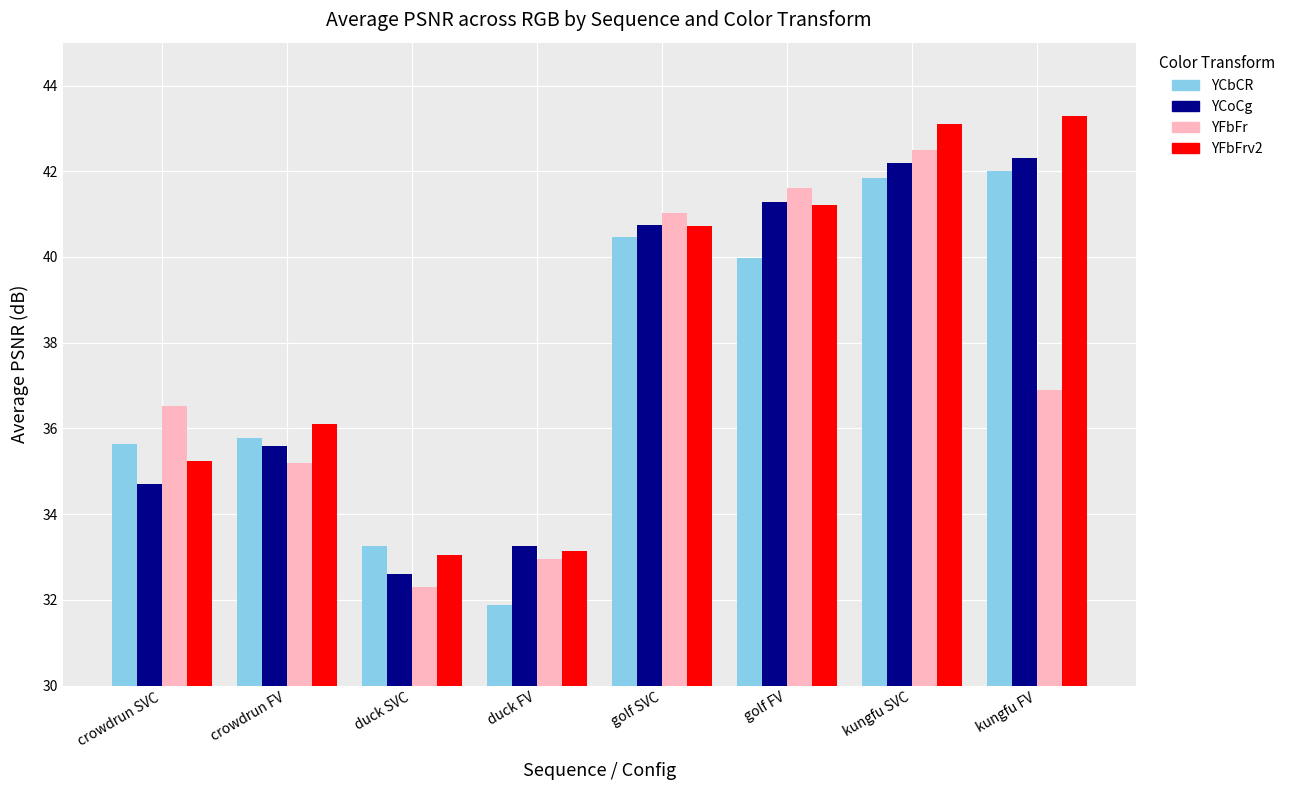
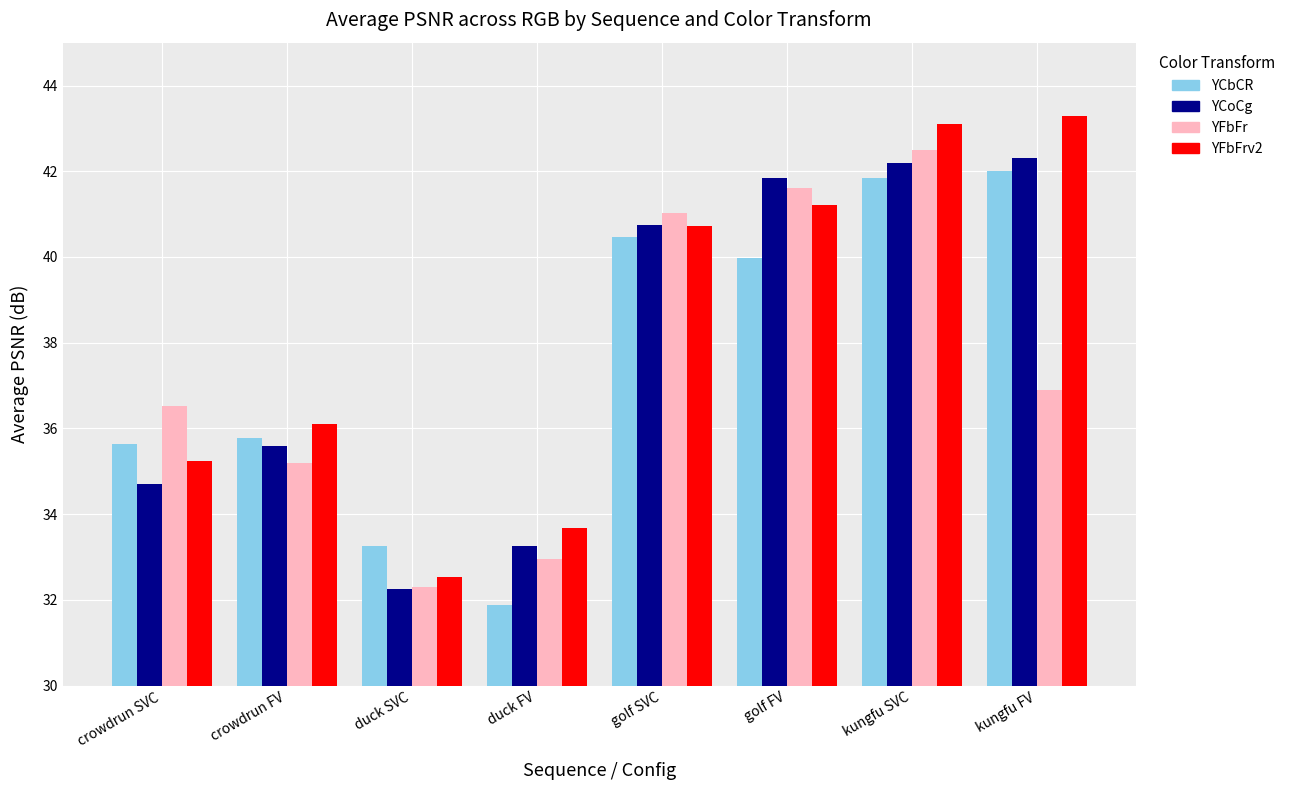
  {
    "YCbCR": {
      "crowdrun SVC": 35.6,
      "crowdrun FV": 35.8,
      "duck SVC": 33.2,
      "duck FV": 31.9,
      "golf SVC": 40.5,
      "golf FV": 40.0,
      "kungfu SVC": 41.8,
      "kungfu FV": 42.0
    },
    "YCoCg": {
      "crowdrun SVC": 34.7,
      "crowdrun FV": 35.6,
-     "duck SVC": 32.6,
+     "duck SVC": 32.3,
      "duck FV": 33.3,
      "golf SVC": 40.7,
-     "golf FV": 41.3,
+     "golf FV": 41.8,
      "kungfu SVC": 42.2,
      "kungfu FV": 42.3
    },
    "YFbFr": {
      "crowdrun SVC": 36.5,
      "crowdrun FV": 35.2,
      "duck SVC": 32.3,
      "duck FV": 32.9,
      "golf SVC": 41.0,
      "golf FV": 41.6,
      "kungfu SVC": 42.5,
      "kungfu FV": 36.9
    },
    "YFbFrv2": {
      "crowdrun SVC": 35.2,
      "crowdrun FV": 36.1,
-     "duck SVC": 33.0,
-     "duck FV": 33.1,
+     "duck SVC": 32.5,
+     "duck FV": 33.7,
      "golf SVC": 40.7,
      "golf FV": 41.2,
      "kungfu SVC": 43.1,
      "kungfu FV": 43.3
    }
  }
